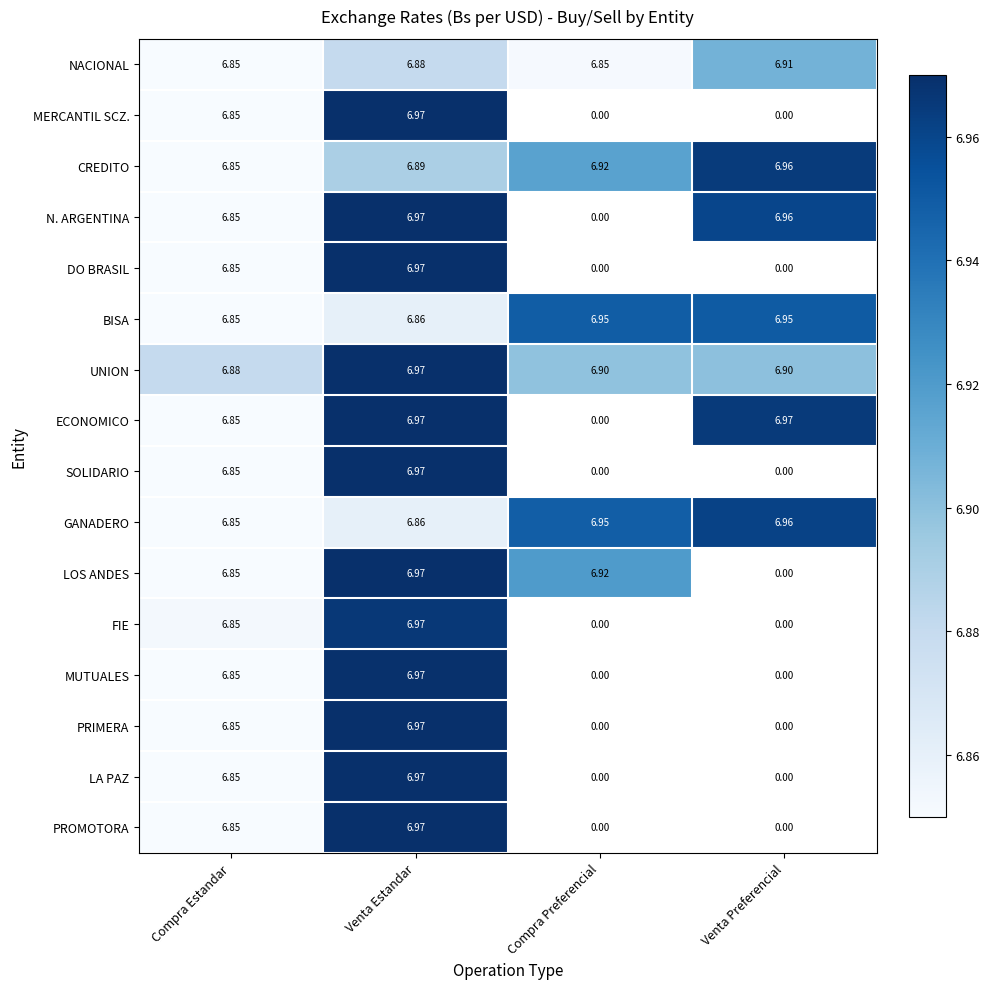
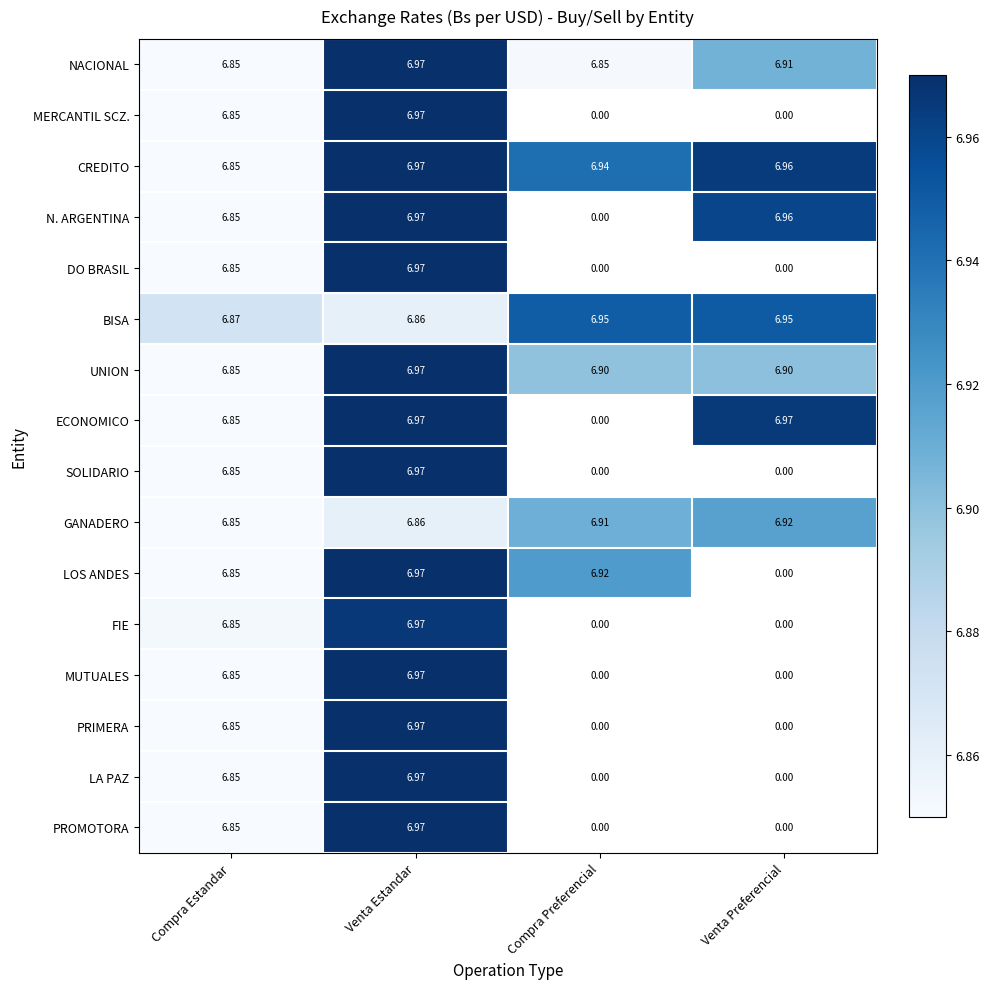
  {
    "NACIONAL": {
      "Compra Estandar": 6.85,
-     "Venta Estandar": 6.88,
+     "Venta Estandar": 6.97,
      "Compra Preferencial": 6.85,
      "Venta Preferencial": 6.91
    },
    "MERCANTIL SCZ.": {
      "Compra Estandar": 6.85,
      "Venta Estandar": 6.97
    },
    "CREDITO": {
      "Compra Estandar": 6.85,
-     "Venta Estandar": 6.89,
-     "Compra Preferencial": 6.92,
+     "Venta Estandar": 6.97,
+     "Compra Preferencial": 6.94,
      "Venta Preferencial": 6.96
    },
    "N. ARGENTINA": {
      "Compra Estandar": 6.85,
      "Venta Estandar": 6.97,
      "Venta Preferencial": 6.96
    },
    "DO BRASIL": {
      "Compra Estandar": 6.85,
      "Venta Estandar": 6.97
    },
    "BISA": {
-     "Compra Estandar": 6.85,
+     "Compra Estandar": 6.87,
      "Venta Estandar": 6.86,
      "Compra Preferencial": 6.95,
      "Venta Preferencial": 6.95
    },
    "UNION": {
-     "Compra Estandar": 6.88,
+     "Compra Estandar": 6.85,
      "Venta Estandar": 6.97,
      "Compra Preferencial": 6.90,
      "Venta Preferencial": 6.90
    },
    "ECONOMICO": {
      "Compra Estandar": 6.85,
      "Venta Estandar": 6.97,
      "Venta Preferencial": 6.97
    },
    "SOLIDARIO": {
      "Compra Estandar": 6.85,
      "Venta Estandar": 6.97
    },
    "GANADERO": {
      "Compra Estandar": 6.85,
      "Venta Estandar": 6.86,
-     "Compra Preferencial": 6.95,
-     "Venta Preferencial": 6.96
+     "Compra Preferencial": 6.91,
+     "Venta Preferencial": 6.92
    },
    "LOS ANDES": {
      "Compra Estandar": 6.85,
      "Venta Estandar": 6.97,
      "Compra Preferencial": 6.92
    },
    "FIE": {
      "Compra Estandar": 6.85,
      "Venta Estandar": 6.97
    },
    "MUTUALES": {
      "Compra Estandar": 6.85,
      "Venta Estandar": 6.97
    },
    "PRIMERA": {
      "Compra Estandar": 6.85,
      "Venta Estandar": 6.97
    },
    "LA PAZ": {
      "Compra Estandar": 6.85,
      "Venta Estandar": 6.97
    },
    "PROMOTORA": {
      "Compra Estandar": 6.85,
      "Venta Estandar": 6.97
    }
  }
